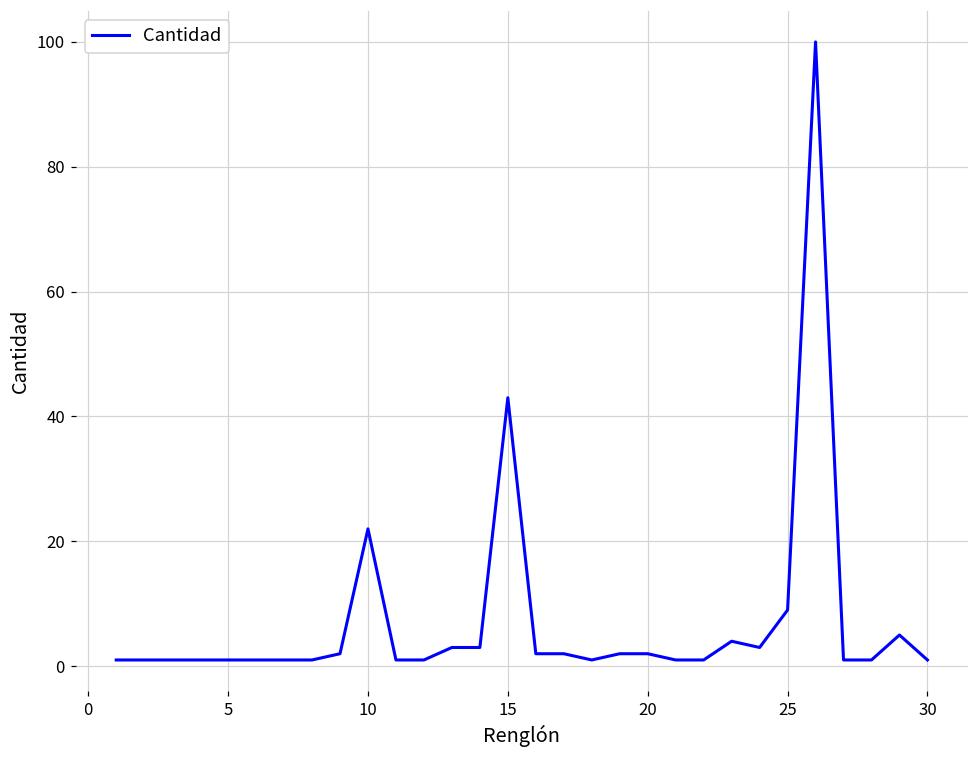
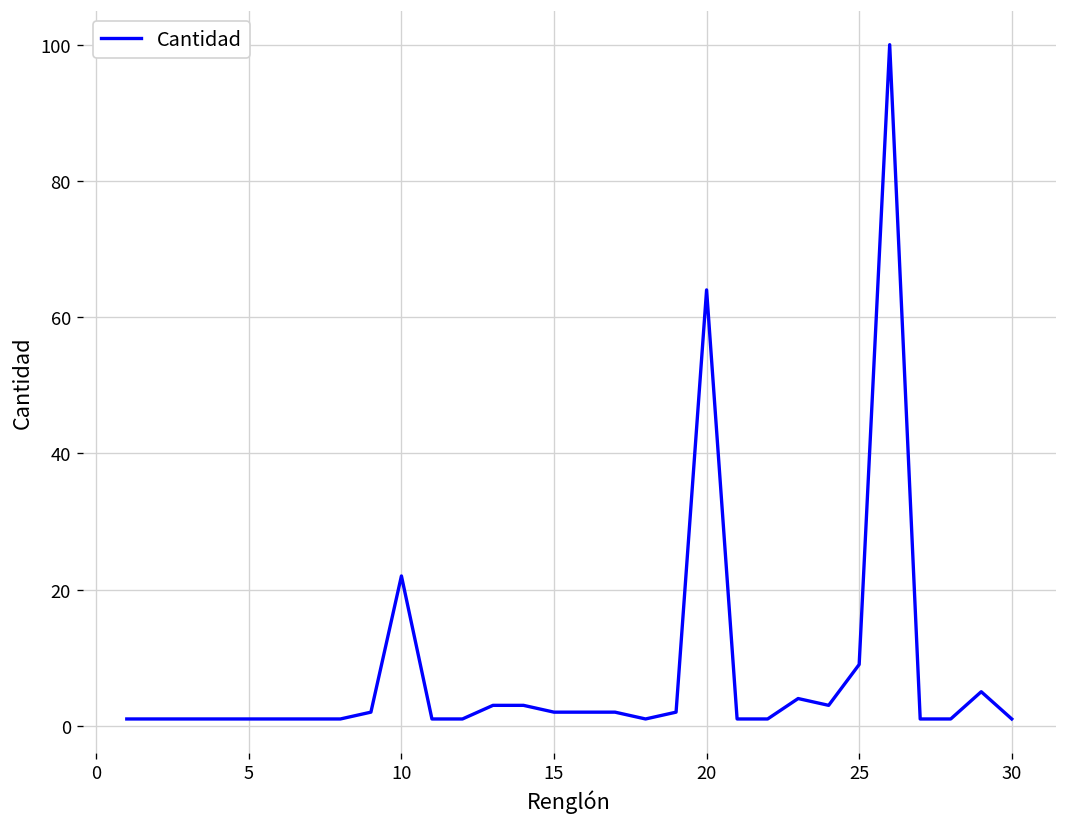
  {
    "5": 1,
    "10": 22,
-   "15": 43,
-   "20": 2,
+   "15": 2,
+   "20": 64,
    "25": 9,
    "30": 1
  }
